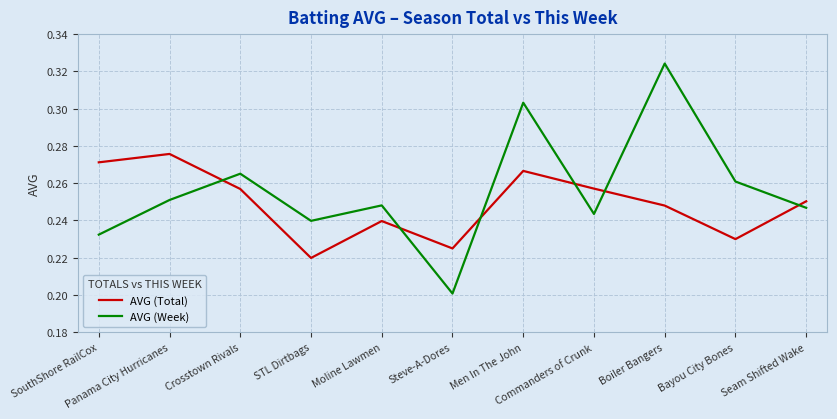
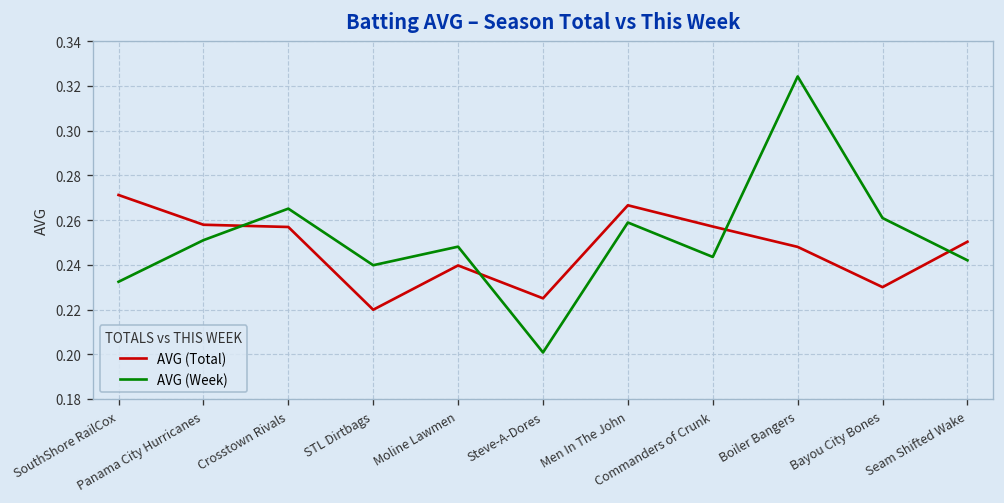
  {
    "AVG (Total)": {
      "SouthShore RailCox": 0.271,
-     "Panama City Hurricanes": 0.276,
+     "Panama City Hurricanes": 0.258,
      "Crosstown Rivals": 0.257,
      "STL Dirtbags": 0.220,
      "Moline Lawmen": 0.240,
      "Steve-A-Dores": 0.225,
      "Men In The John": 0.267,
      "Commanders of Crunk": 0.257,
      "Boiler Bangers": 0.248,
      "Bayou City Bones": 0.230,
      "Seam Shifted Wake": 0.250
    },
    "AVG (Week)": {
      "SouthShore RailCox": 0.232,
      "Panama City Hurricanes": 0.251,
      "Crosstown Rivals": 0.265,
      "STL Dirtbags": 0.240,
      "Moline Lawmen": 0.248,
      "Steve-A-Dores": 0.201,
-     "Men In The John": 0.303,
+     "Men In The John": 0.259,
      "Commanders of Crunk": 0.244,
      "Boiler Bangers": 0.324,
      "Bayou City Bones": 0.261,
-     "Seam Shifted Wake": 0.247
+     "Seam Shifted Wake": 0.242
    }
  }
